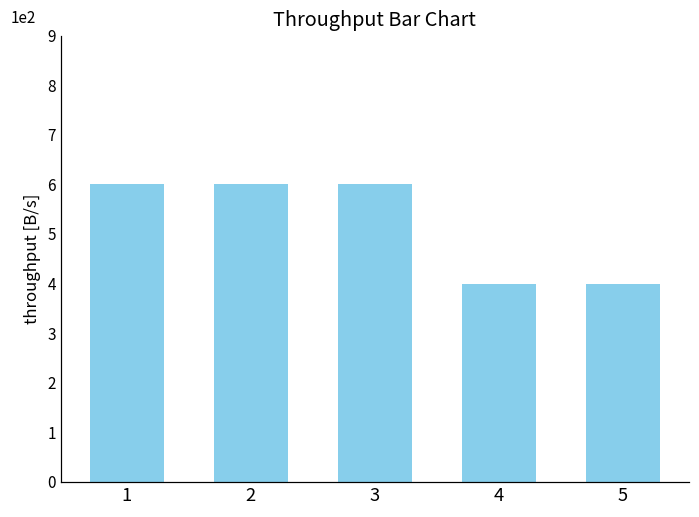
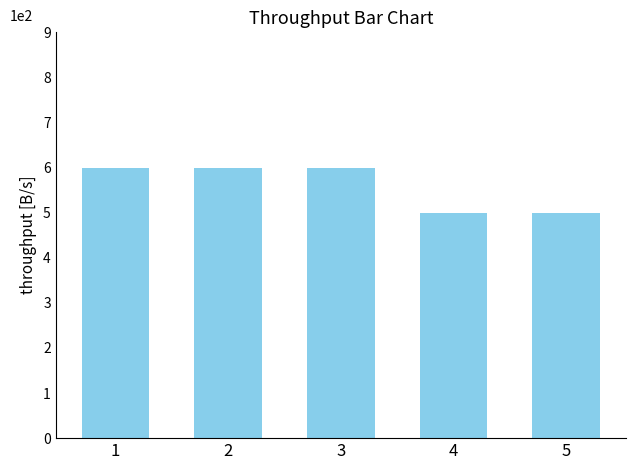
  {
    "1": 6,
    "2": 6,
    "3": 6,
-   "4": 4,
-   "5": 4
+   "4": 5,
+   "5": 5
  }
